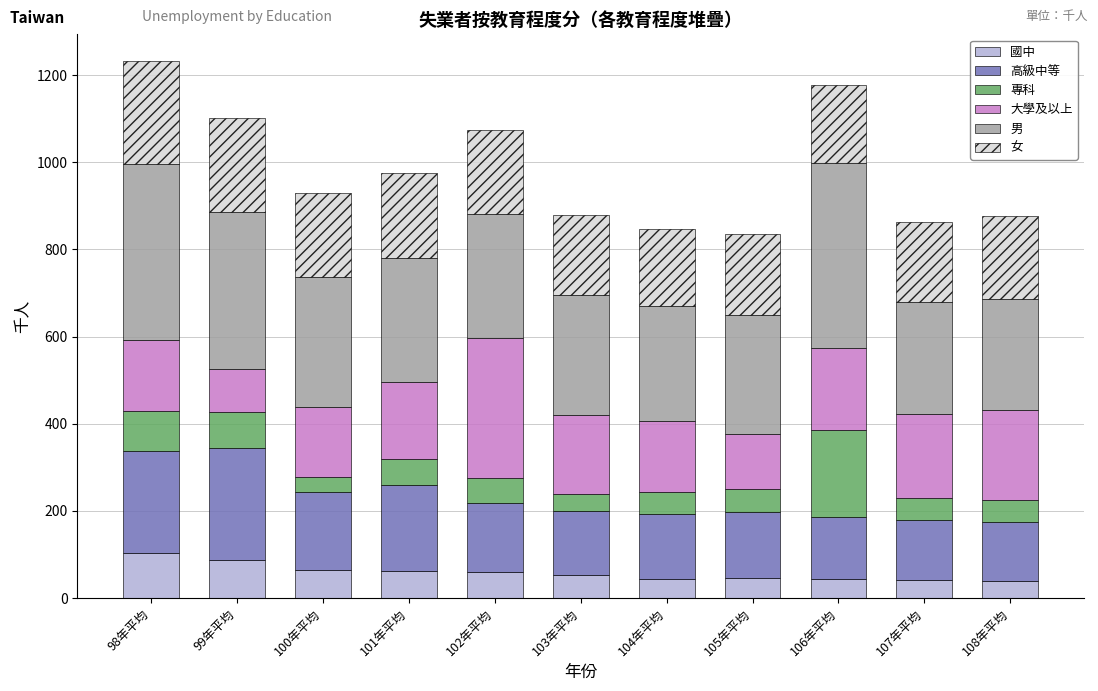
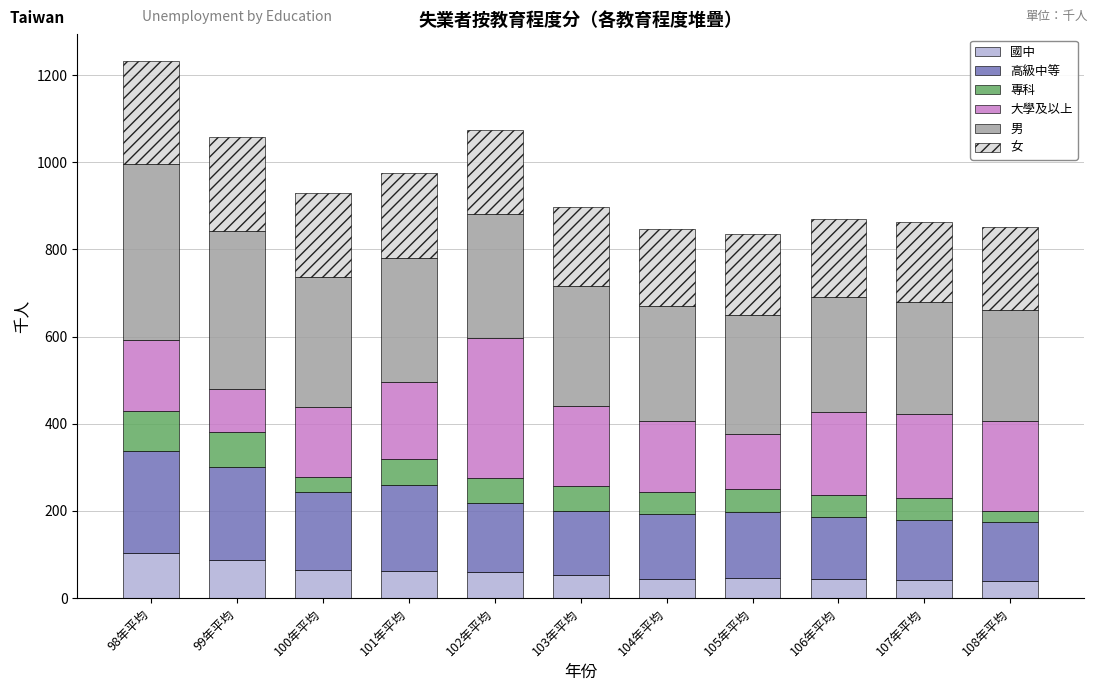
  {
    "高級中等": {
      "98年平均": 230,
-     "99年平均": 260,
+     "99年平均": 210,
      "100年平均": 180,
      "101年平均": 200,
      "102年平均": 160,
      "103年平均": 150,
      "104年平均": 150,
      "105年平均": 150,
      "106年平均": 140,
      "107年平均": 140,
      "108年平均": 140
    },
    "專科": {
      "98年平均": 90,
      "99年平均": 80,
      "100年平均": 40,
      "101年平均": 60,
      "102年平均": 60,
-     "103年平均": 40,
+     "103年平均": 60,
      "104年平均": 50,
      "105年平均": 50,
-     "106年平均": 200,
+     "106年平均": 50,
      "107年平均": 50,
-     "108年平均": 50
+     "108年平均": 30
    },
    "大學及以上": {
      "98年平均": 160,
      "99年平均": 100,
      "100年平均": 160,
      "101年平均": 180,
      "102年平均": 320,
      "103年平均": 180,
      "104年平均": 160,
      "105年平均": 130,
      "106年平均": 190,
      "107年平均": 190,
      "108年平均": 210
    },
    "男": {
      "98年平均": 400,
      "99年平均": 360,
      "100年平均": 300,
      "101年平均": 290,
      "102年平均": 290,
      "103年平均": 280,
      "104年平均": 260,
      "105年平均": 270,
-     "106年平均": 420,
+     "106年平均": 260,
      "107年平均": 260,
      "108年平均": 260
    }
  }
